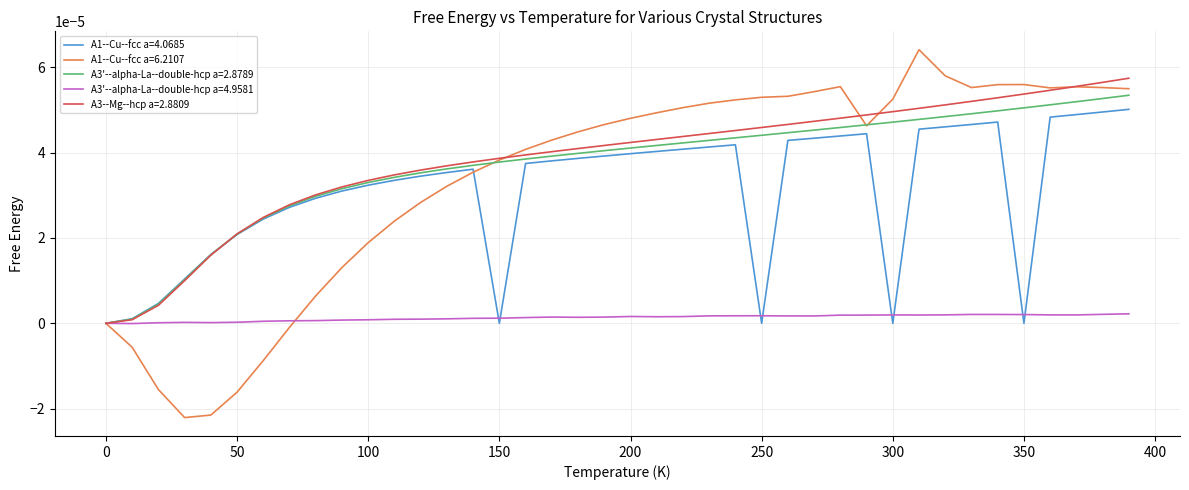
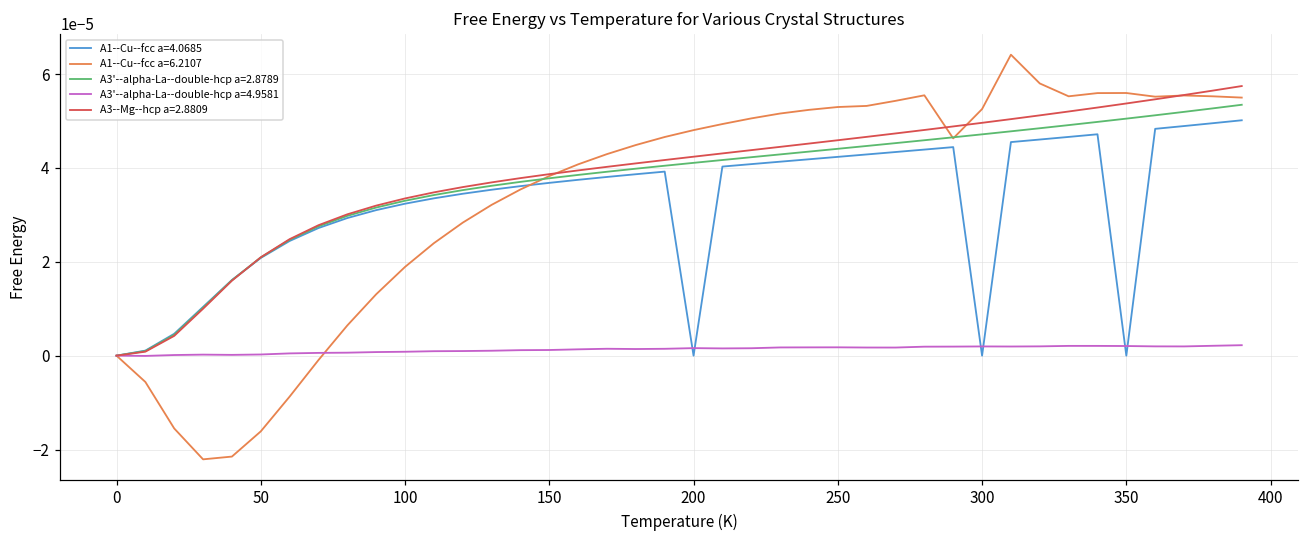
  {
    "A1--Cu--fcc a=4.0685": {
      "100": 0.000032,
-     "150": 0.00000,
-     "200": 0.00004,
-     "250": 0.00000,
+     "150": 0.00004,
+     "200": 0.00000,
+     "250": 0.00004,
      "300": 0.00000,
      "350": 0.00000
    },
    "A3'--alpha-La--double-hcp a=2.8789": {
      "200": 0.000041,
      "250": 0.000044,
      "300": 0.000047,
      "350": 0.00005
    },
    "A3'--alpha-La--double-hcp a=4.9581": {
      "50": 0.00000,
      "100": 0.000001,
      "150": 0.000001,
      "200": 0.000002,
      "250": 0.000002,
      "300": 0.000002,
      "350": 0.000002
    }
  }
